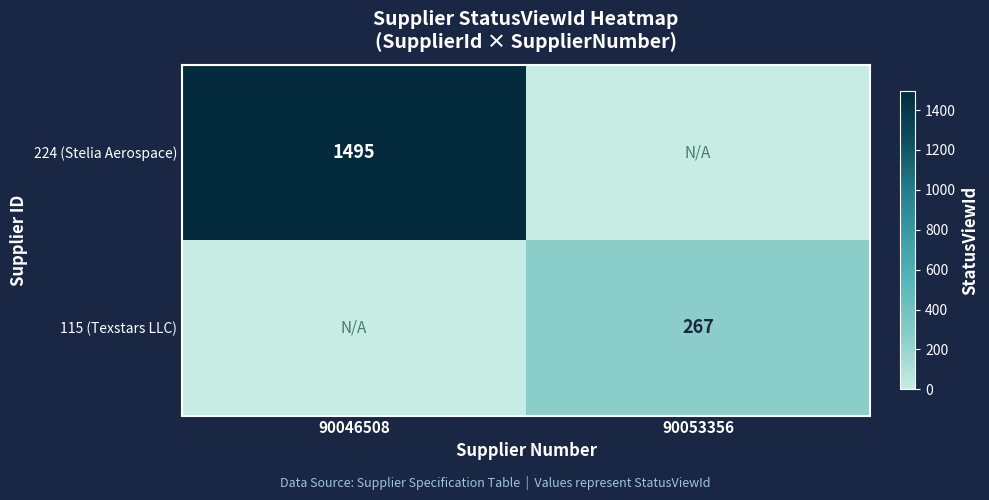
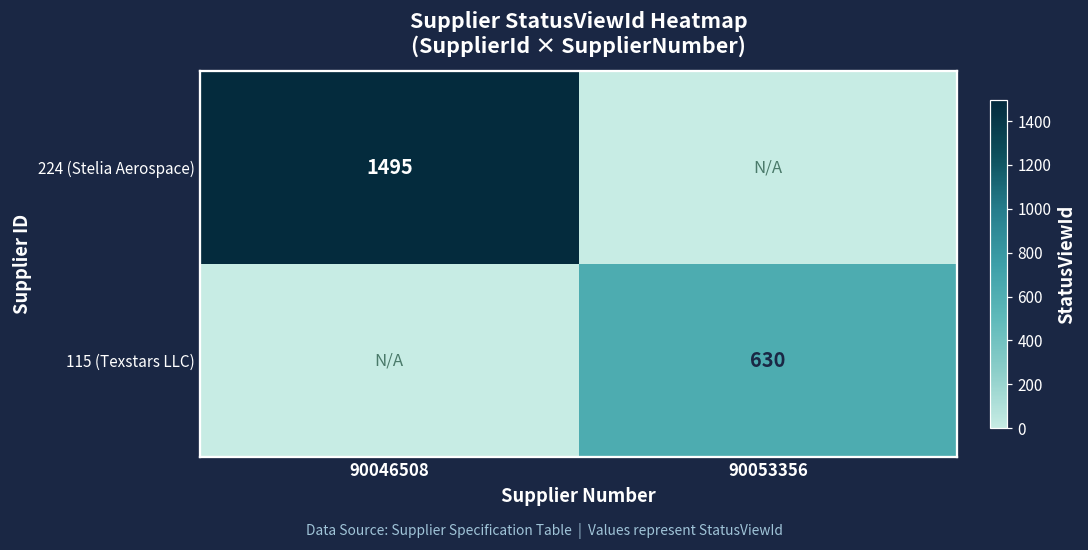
  {
    "224 (Stelia Aerospace)": {
      "90046508": 1495
    },
    "115 (Texstars LLC)": {
-     "90053356": 267
+     "90053356": 630
    }
  }
